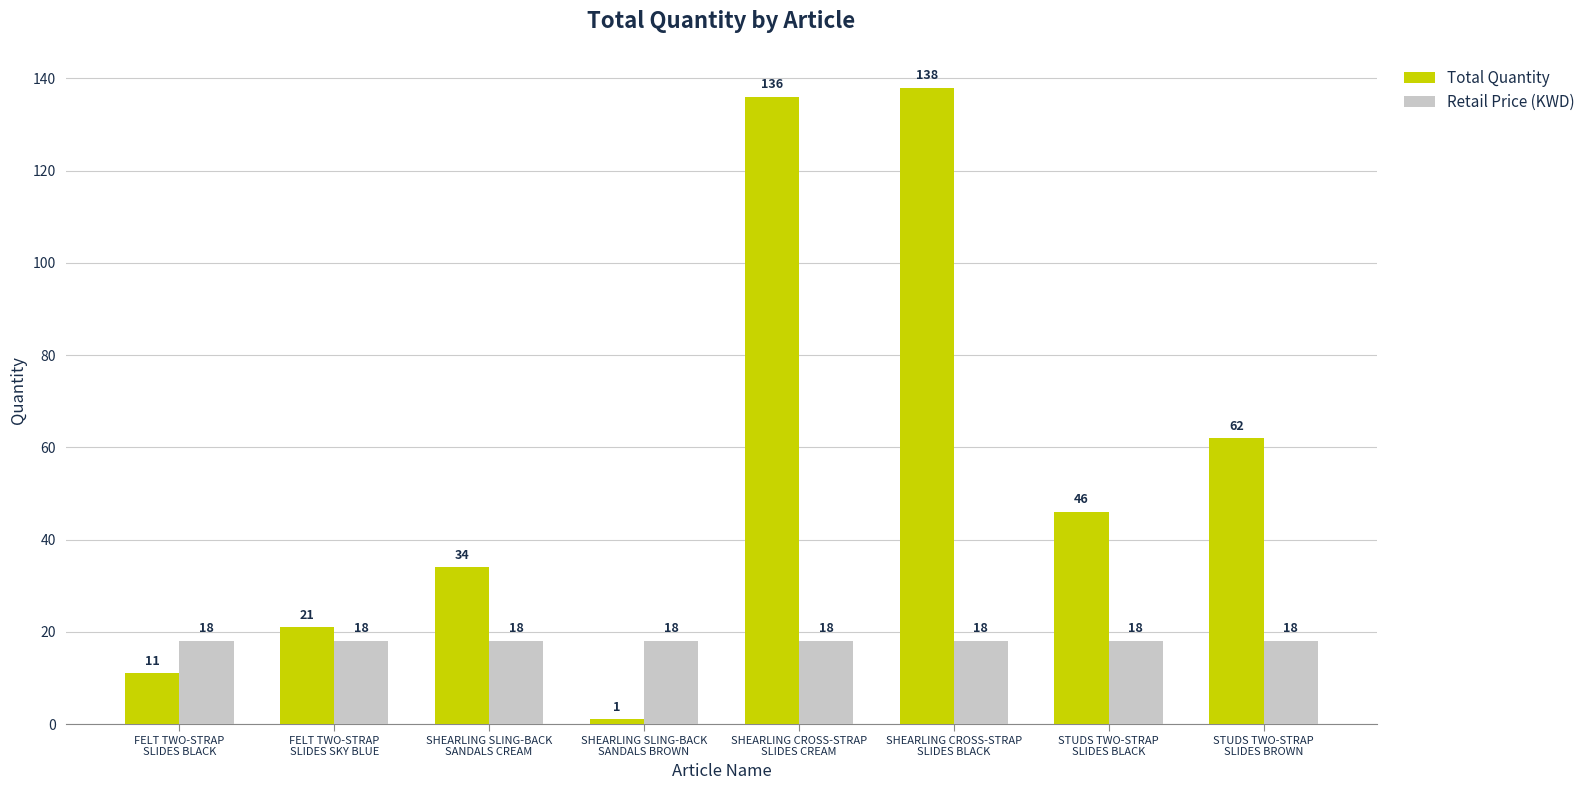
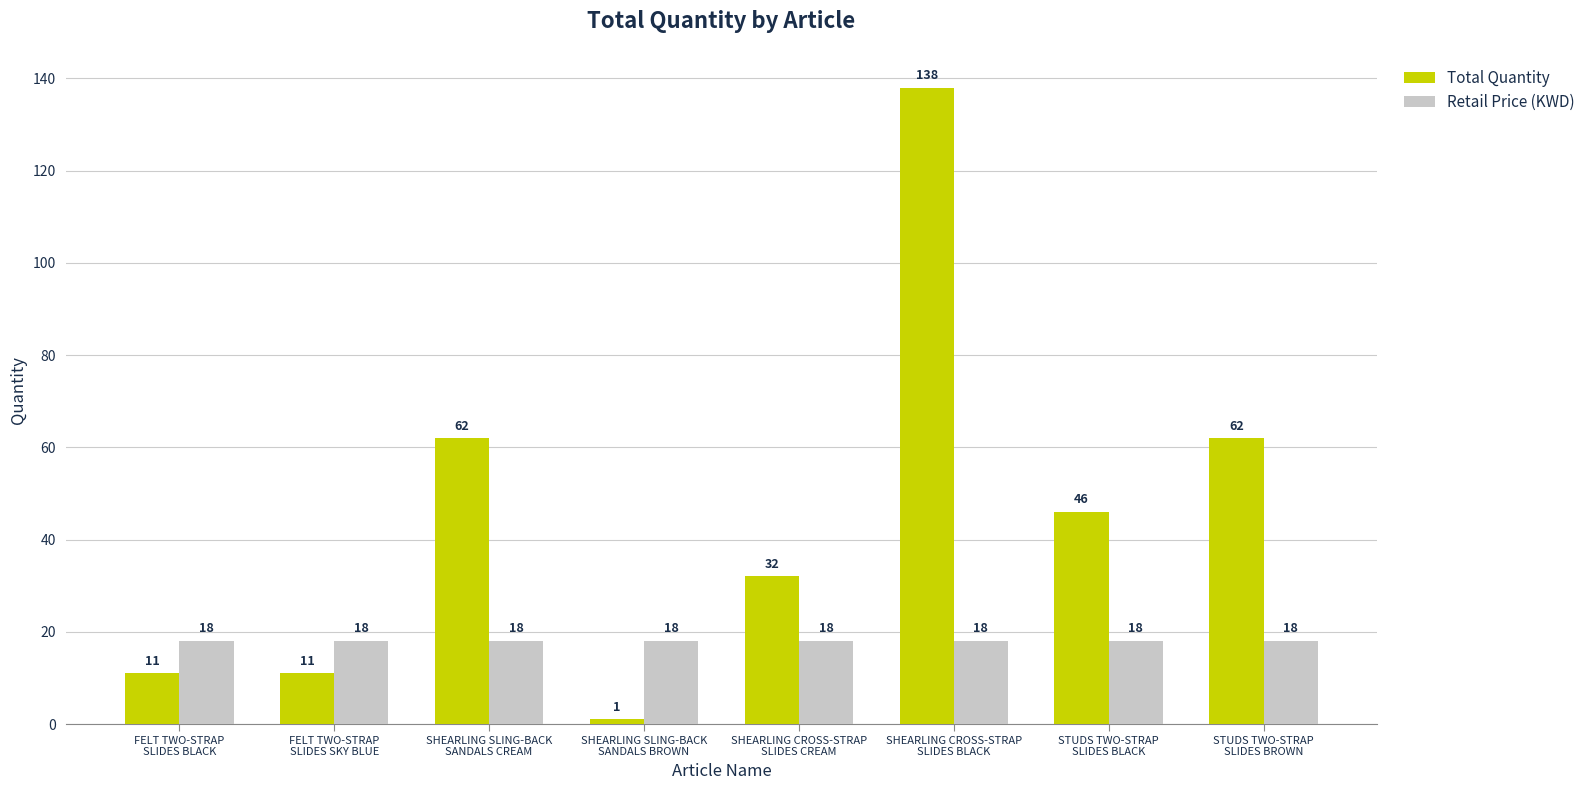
  {
    "Total Quantity": {
      "FELT TWO-STRAP SLIDES BLACK": 11,
-     "FELT TWO-STRAP SLIDES SKY BLUE": 21,
-     "SHEARLING SLING-BACK SANDALS CREAM": 34,
+     "FELT TWO-STRAP SLIDES SKY BLUE": 11,
+     "SHEARLING SLING-BACK SANDALS CREAM": 62,
      "SHEARLING SLING-BACK SANDALS BROWN": 1,
-     "SHEARLING CROSS-STRAP SLIDES CREAM": 136,
+     "SHEARLING CROSS-STRAP SLIDES CREAM": 32,
      "SHEARLING CROSS-STRAP SLIDES BLACK": 138,
      "STUDS TWO-STRAP SLIDES BLACK": 46,
      "STUDS TWO-STRAP SLIDES BROWN": 62
    },
    "Retail Price (KWD)": {
      "FELT TWO-STRAP SLIDES BLACK": 18,
      "FELT TWO-STRAP SLIDES SKY BLUE": 18,
      "SHEARLING SLING-BACK SANDALS CREAM": 18,
      "SHEARLING SLING-BACK SANDALS BROWN": 18,
      "SHEARLING CROSS-STRAP SLIDES CREAM": 18,
      "SHEARLING CROSS-STRAP SLIDES BLACK": 18,
      "STUDS TWO-STRAP SLIDES BLACK": 18,
      "STUDS TWO-STRAP SLIDES BROWN": 18
    }
  }
